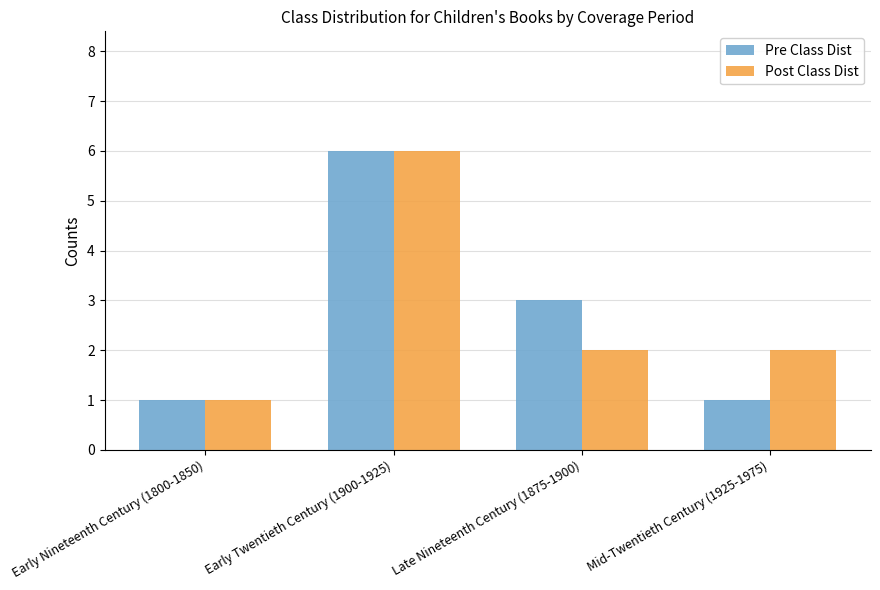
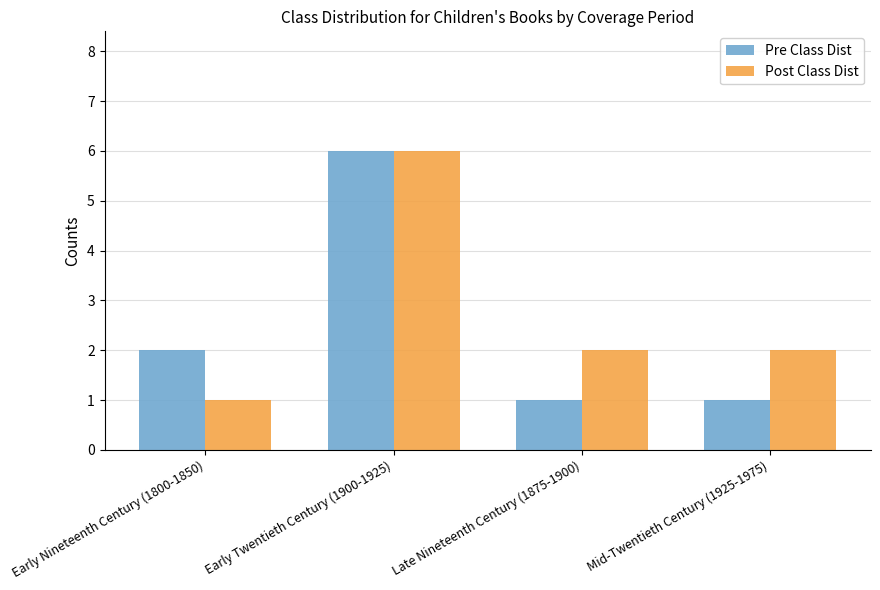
  {
    "Pre Class Dist": {
-     "Early Nineteenth Century (1800-1850)": 1,
+     "Early Nineteenth Century (1800-1850)": 2,
      "Early Twentieth Century (1900-1925)": 6,
-     "Late Nineteenth Century (1875-1900)": 3,
+     "Late Nineteenth Century (1875-1900)": 1,
      "Mid-Twentieth Century (1925-1975)": 1
    },
    "Post Class Dist": {
      "Early Nineteenth Century (1800-1850)": 1,
      "Early Twentieth Century (1900-1925)": 6,
      "Late Nineteenth Century (1875-1900)": 2,
      "Mid-Twentieth Century (1925-1975)": 2
    }
  }
